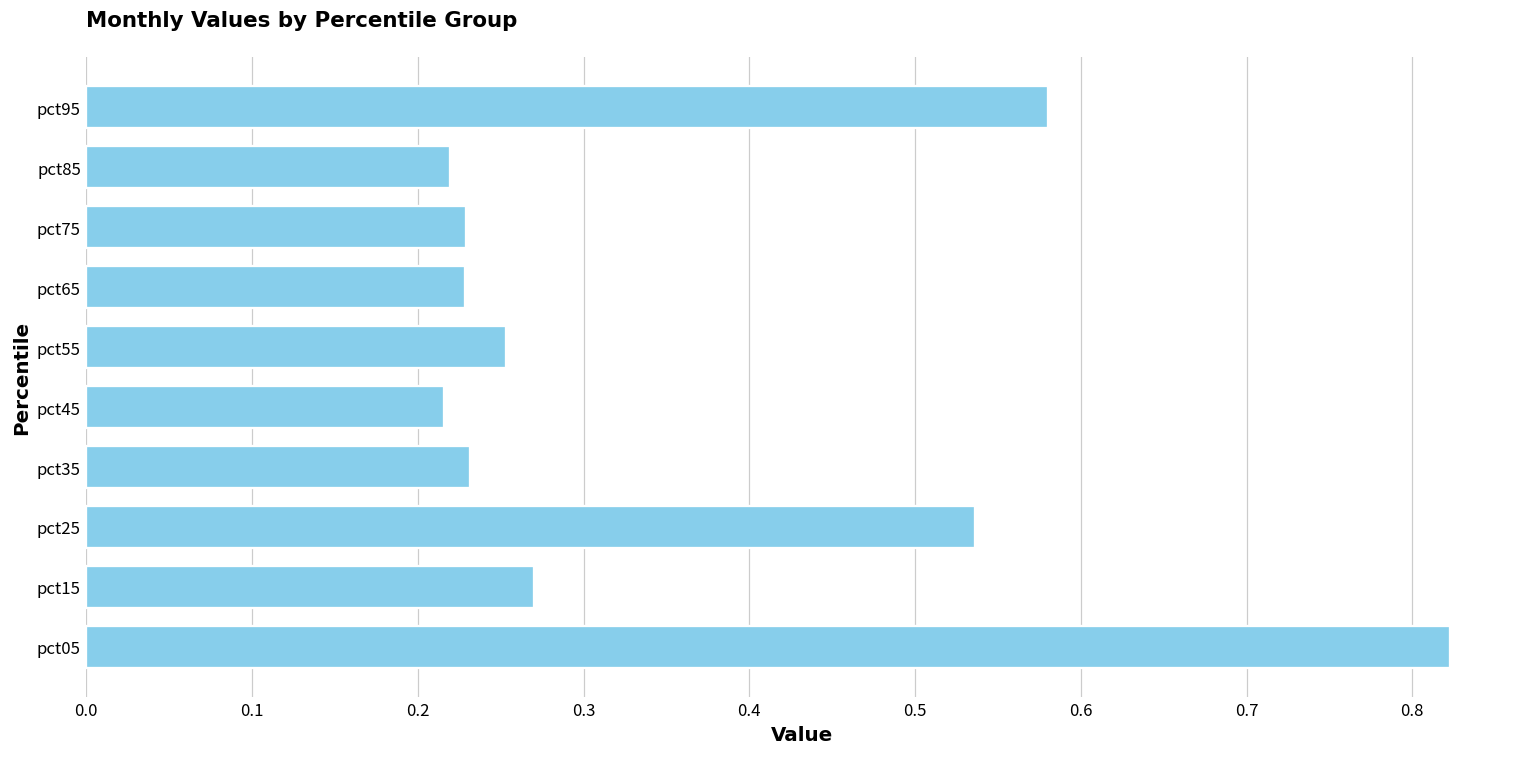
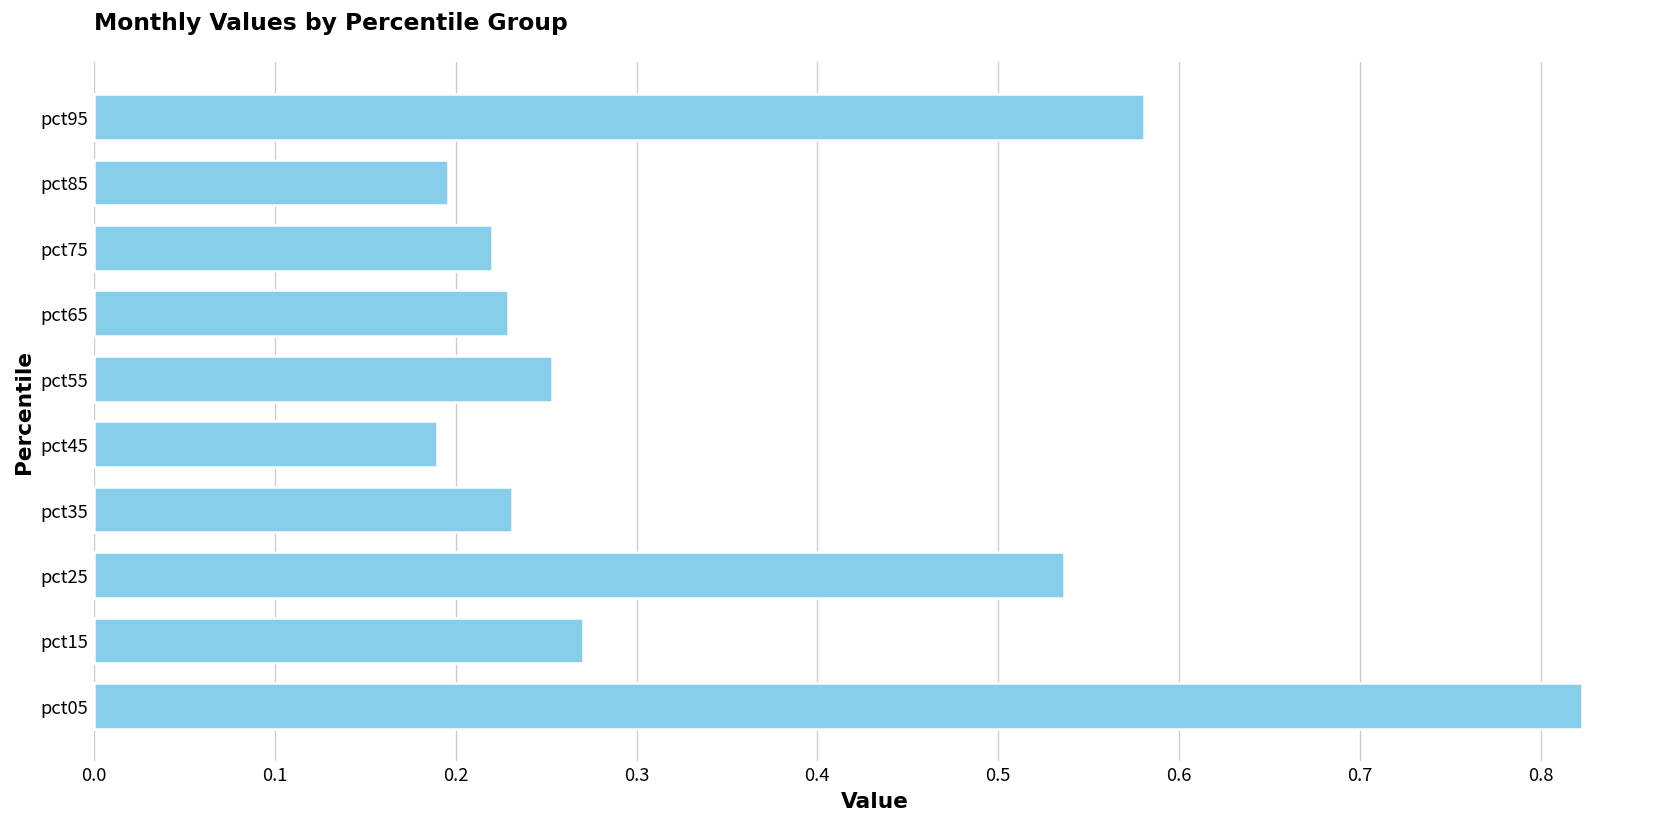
  {
    "pct95": 0.580,
-   "pct85": 0.220,
-   "pct75": 0.229,
+   "pct85": 0.196,
+   "pct75": 0.220,
    "pct65": 0.229,
    "pct55": 0.253,
-   "pct45": 0.216,
+   "pct45": 0.190,
    "pct35": 0.231,
    "pct25": 0.536,
    "pct15": 0.270,
    "pct05": 0.823
  }
